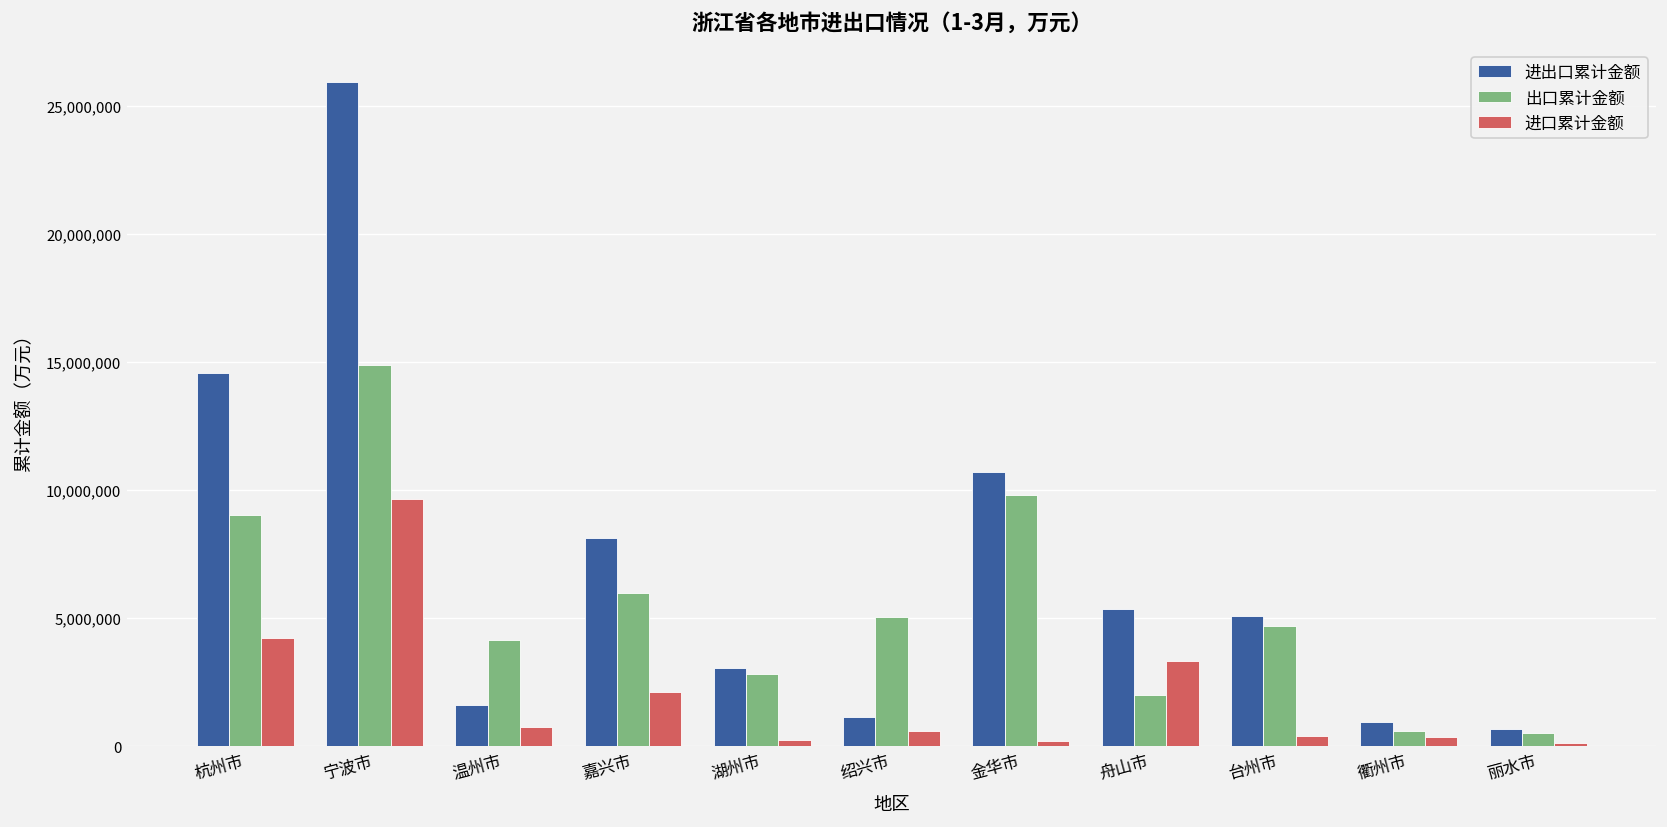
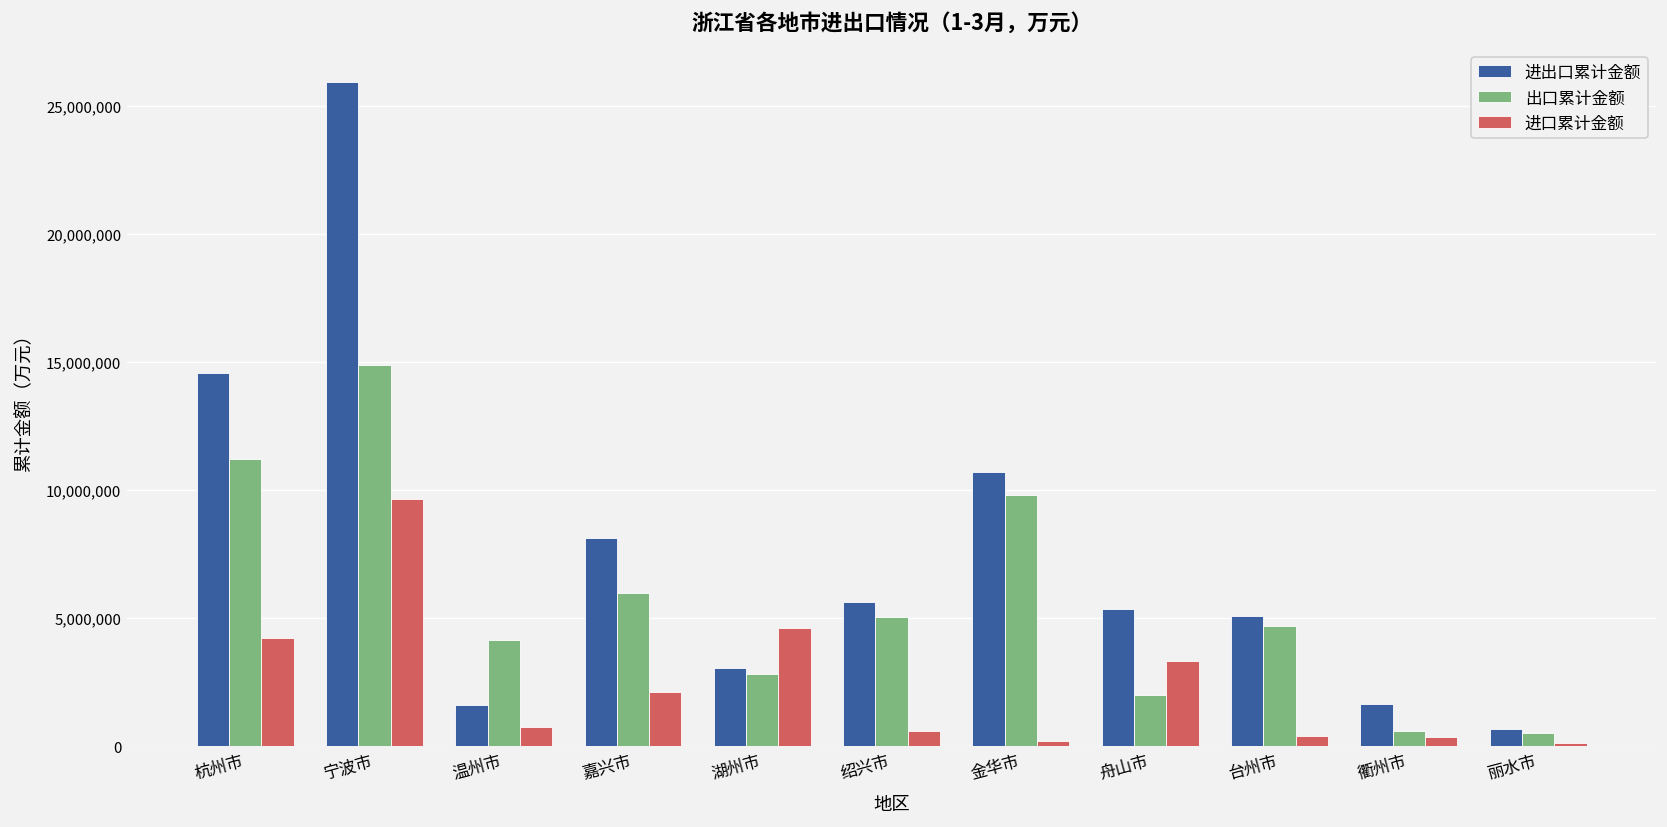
  {
    "进出口累计金额": {
      "杭州市": "14,600,000",
      "宁波市": "25,900,000",
      "温州市": "1,600,000",
      "嘉兴市": "8,100,000",
      "湖州市": "3,100,000",
-     "绍兴市": "1,200,000",
+     "绍兴市": "5,600,000",
      "金华市": "10,700,000",
      "舟山市": "5,300,000",
      "台州市": "5,100,000",
-     "衢州市": "1,000,000",
+     "衢州市": "1,700,000",
      "丽水市": "700,000"
    },
    "出口累计金额": {
-     "杭州市": "9,000,000",
+     "杭州市": "11,200,000",
      "宁波市": "14,900,000",
      "温州市": "4,200,000",
      "嘉兴市": "6,000,000",
      "湖州市": "2,800,000",
      "绍兴市": "5,000,000",
      "金华市": "9,800,000",
      "舟山市": "2,000,000",
      "台州市": "4,700,000",
      "衢州市": "600,000",
      "丽水市": "500,000"
    },
    "进口累计金额": {
      "杭州市": "4,200,000",
      "宁波市": "9,700,000",
      "温州市": "800,000",
      "嘉兴市": "2,100,000",
-     "湖州市": "300,000",
+     "湖州市": "4,600,000",
      "绍兴市": "600,000",
      "金华市": "200,000",
      "舟山市": "3,300,000",
      "台州市": "400,000",
      "衢州市": "300,000",
      "丽水市": "100,000"
    }
  }
